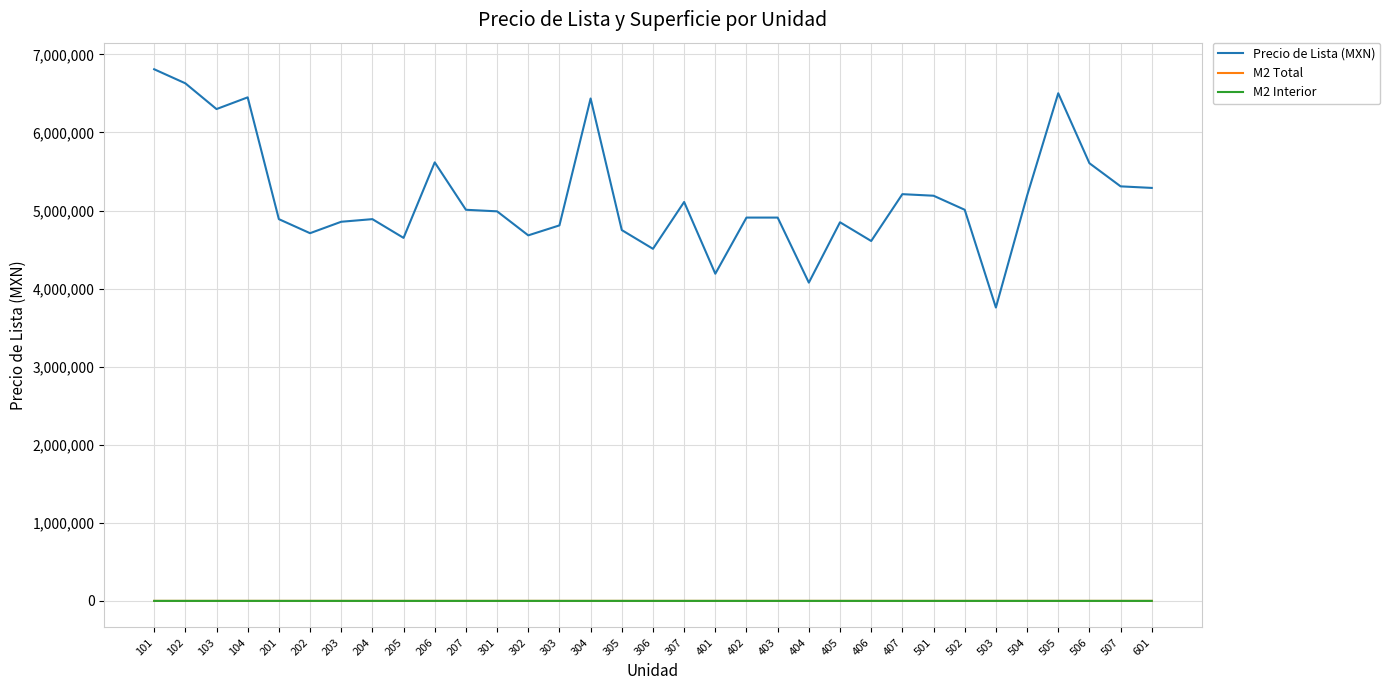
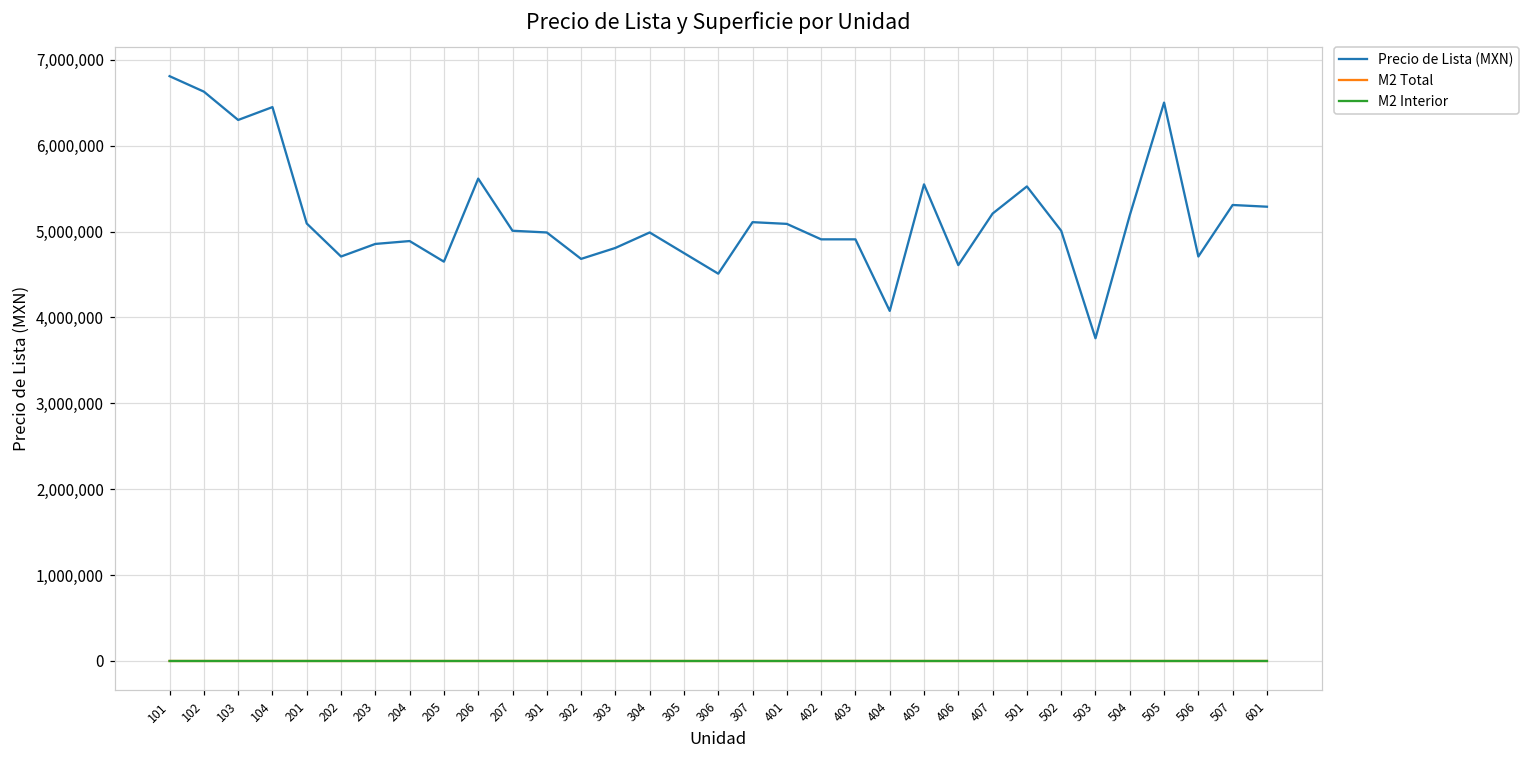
  {
    "Precio de Lista (MXN)": {
      "101": "6,800,000",
      "102": "6,600,000",
      "103": "6,300,000",
      "104": "6,500,000",
-     "201": "4,900,000",
+     "201": "5,100,000",
      "202": "4,700,000",
      "203": "4,900,000",
      "204": "4,900,000",
      "205": "4,700,000",
      "206": "5,600,000",
      "207": "5,000,000",
      "301": "5,000,000",
      "302": "4,700,000",
      "303": "4,800,000",
-     "304": "6,400,000",
+     "304": "5,000,000",
      "305": "4,800,000",
      "306": "4,500,000",
      "307": "5,100,000",
-     "401": "4,200,000",
+     "401": "5,100,000",
      "402": "4,900,000",
      "403": "4,900,000",
      "404": "4,100,000",
-     "405": "4,900,000",
+     "405": "5,600,000",
      "406": "4,600,000",
      "407": "5,200,000",
-     "501": "5,200,000",
+     "501": "5,500,000",
      "502": "5,000,000",
      "503": "3,800,000",
      "504": "5,200,000",
      "505": "6,500,000",
-     "506": "5,600,000",
+     "506": "4,700,000",
      "507": "5,300,000",
      "601": "5,300,000"
    },
    "M2 Interior": {
      "101": "0",
      "102": "0",
      "103": "0",
      "104": "0",
      "201": "0",
      "202": "0",
      "203": "0",
      "204": "0",
      "205": "0",
      "206": "0",
      "207": "0",
      "301": "0",
      "302": "0",
      "303": "0",
      "304": "0",
      "305": "0",
      "306": "0",
      "307": "0",
      "401": "0",
      "402": "0",
      "403": "0",
      "404": "0",
      "405": "0",
      "406": "0",
      "407": "0",
      "501": "0",
      "502": "0",
      "503": "0",
      "504": "0",
      "505": "0",
      "506": "0",
      "507": "0",
      "601": "0"
    }
  }
